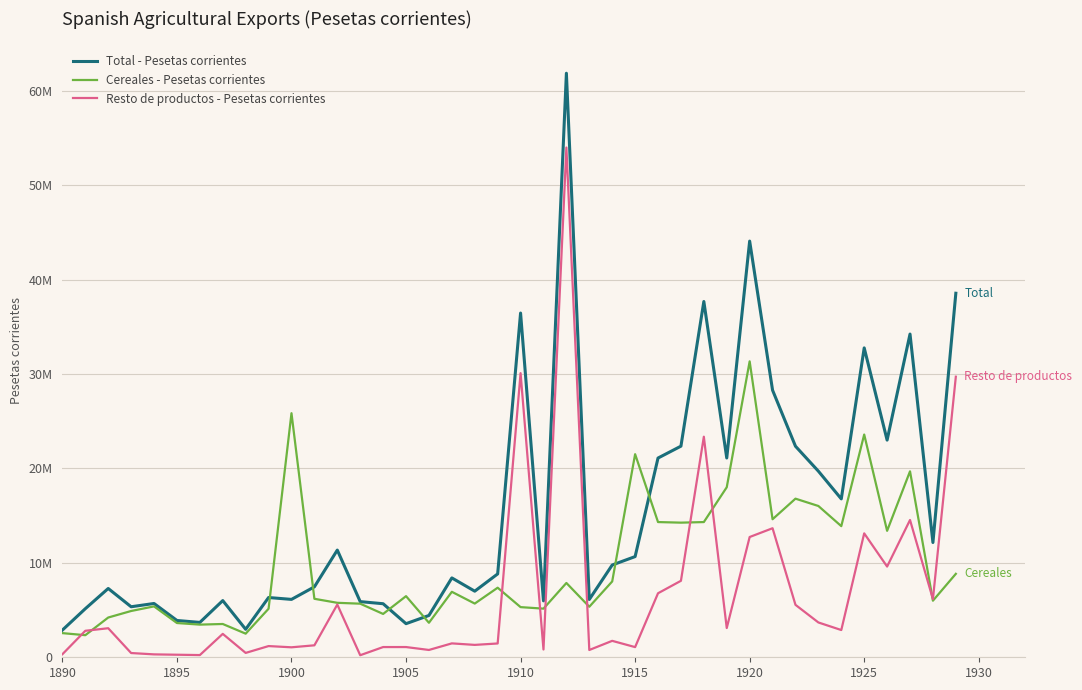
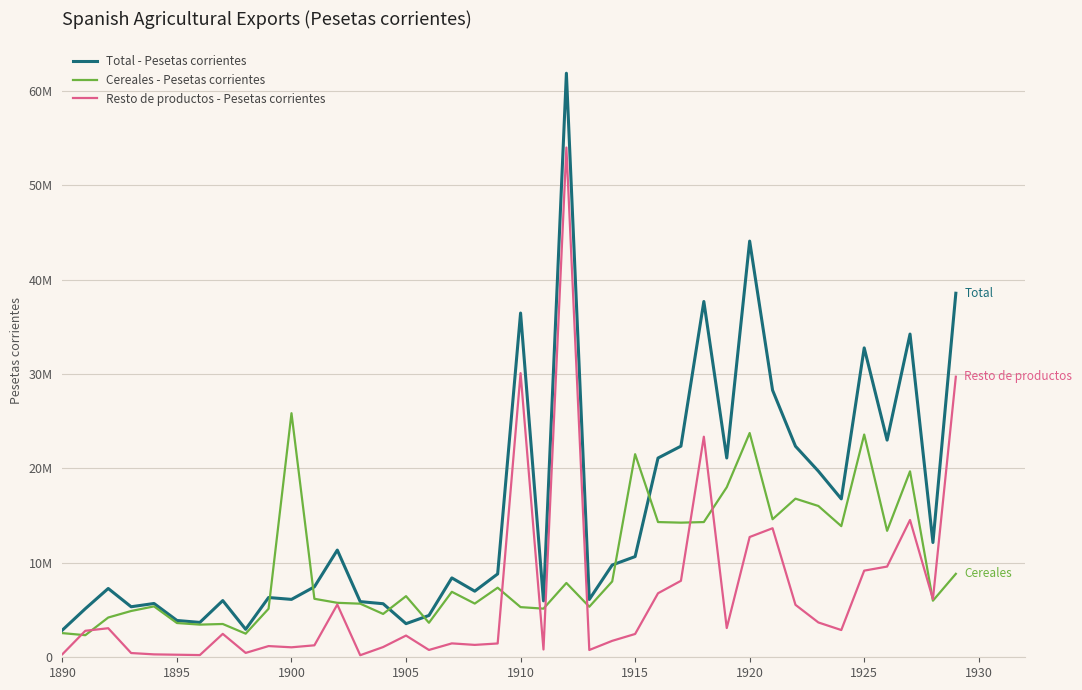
  {
    "Total - Pesetas corrientes": {
      "1890": 3000000,
      "1900": 6000000,
      "1905": 4000000,
      "1910": 36000000,
      "1915": 11000000,
      "1920": 44000000,
      "1925": 33000000
    },
    "Cereales - Pesetas corrientes": {
      "1890": 3000000,
      "1900": 26000000,
      "1905": 6000000,
      "1910": 5000000,
      "1915": 22000000,
-     "1920": 31000000,
+     "1920": 24000000,
      "1925": 24000000
    },
    "Resto de productos - Pesetas corrientes": {
      "1890": 0,
      "1895": 0,
      "1900": 1000000,
-     "1905": 1000000,
+     "1905": 2000000,
      "1910": 30000000,
-     "1915": 1000000,
+     "1915": 2000000,
      "1920": 13000000,
-     "1925": 13000000
+     "1925": 9000000
    }
  }
